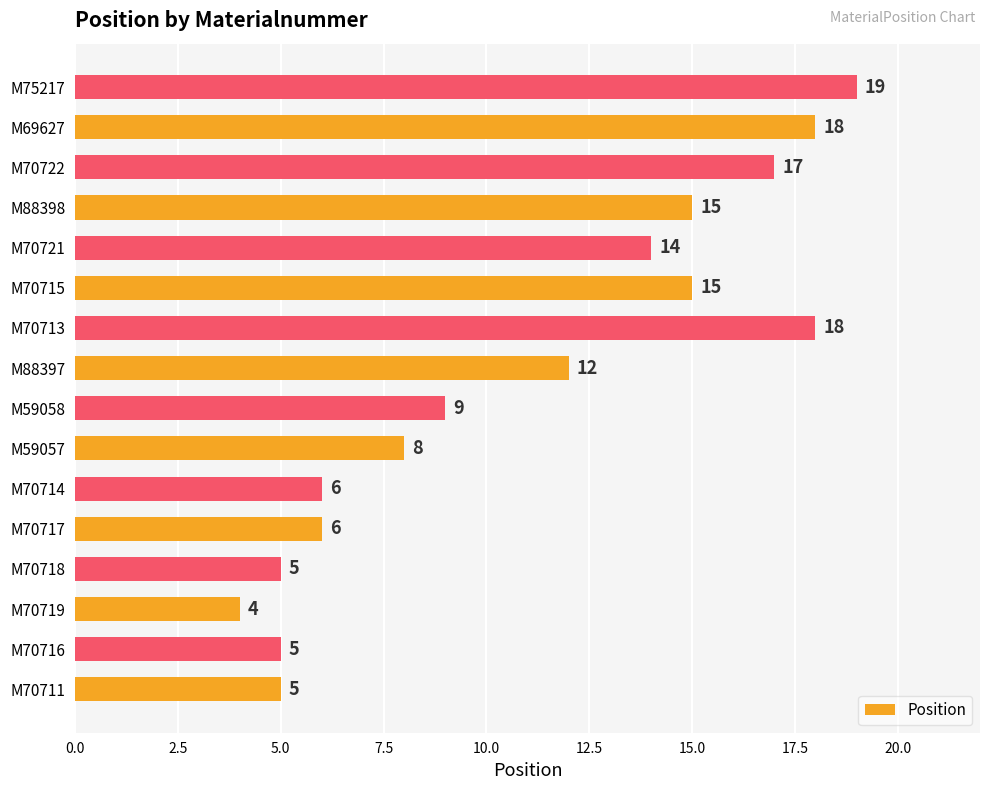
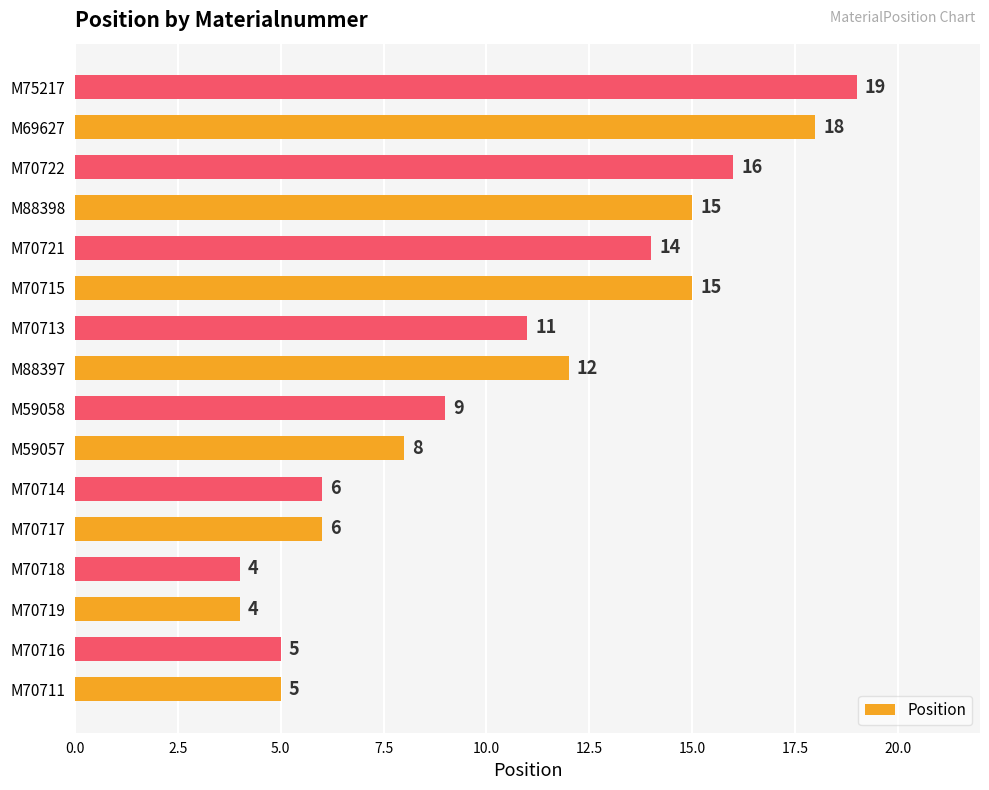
  {
    "M75217": 19,
    "M69627": 18,
-   "M70722": 17,
+   "M70722": 16,
    "M88398": 15,
    "M70721": 14,
    "M70715": 15,
-   "M70713": 18,
+   "M70713": 11,
    "M88397": 12,
    "M59058": 9,
    "M59057": 8,
    "M70714": 6,
    "M70717": 6,
-   "M70718": 5,
+   "M70718": 4,
    "M70719": 4,
    "M70716": 5,
    "M70711": 5
  }
